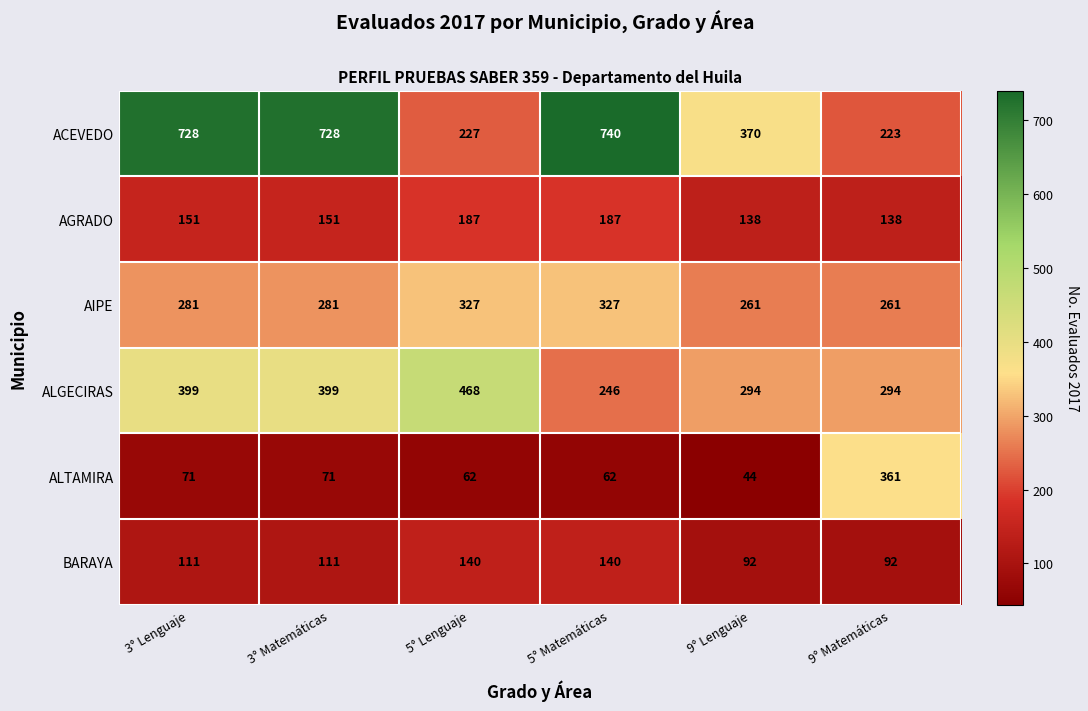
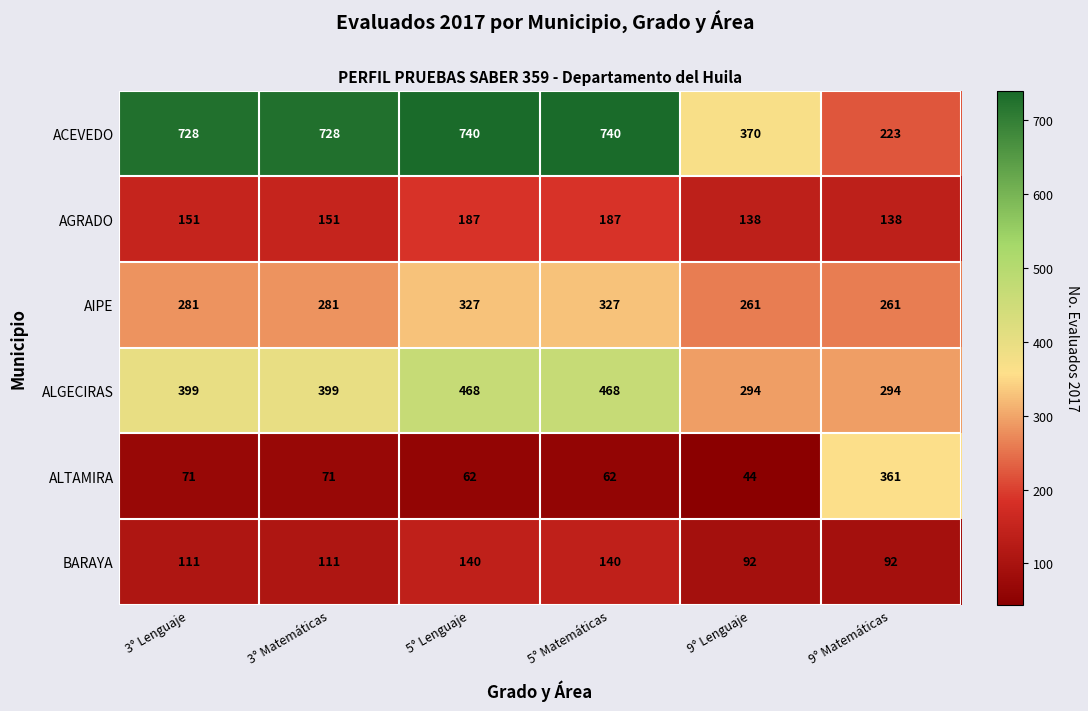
  {
    "ACEVEDO": {
      "3° Lenguaje": 728,
      "3° Matemáticas": 728,
-     "5° Lenguaje": 227,
+     "5° Lenguaje": 740,
      "5° Matemáticas": 740,
      "9° Lenguaje": 370,
      "9° Matemáticas": 223
    },
    "AGRADO": {
      "3° Lenguaje": 151,
      "3° Matemáticas": 151,
      "5° Lenguaje": 187,
      "5° Matemáticas": 187,
      "9° Lenguaje": 138,
      "9° Matemáticas": 138
    },
    "AIPE": {
      "3° Lenguaje": 281,
      "3° Matemáticas": 281,
      "5° Lenguaje": 327,
      "5° Matemáticas": 327,
      "9° Lenguaje": 261,
      "9° Matemáticas": 261
    },
    "ALGECIRAS": {
      "3° Lenguaje": 399,
      "3° Matemáticas": 399,
      "5° Lenguaje": 468,
-     "5° Matemáticas": 246,
+     "5° Matemáticas": 468,
      "9° Lenguaje": 294,
      "9° Matemáticas": 294
    },
    "ALTAMIRA": {
      "3° Lenguaje": 71,
      "3° Matemáticas": 71,
      "5° Lenguaje": 62,
      "5° Matemáticas": 62,
      "9° Lenguaje": 44,
      "9° Matemáticas": 361
    },
    "BARAYA": {
      "3° Lenguaje": 111,
      "3° Matemáticas": 111,
      "5° Lenguaje": 140,
      "5° Matemáticas": 140,
      "9° Lenguaje": 92,
      "9° Matemáticas": 92
    }
  }
